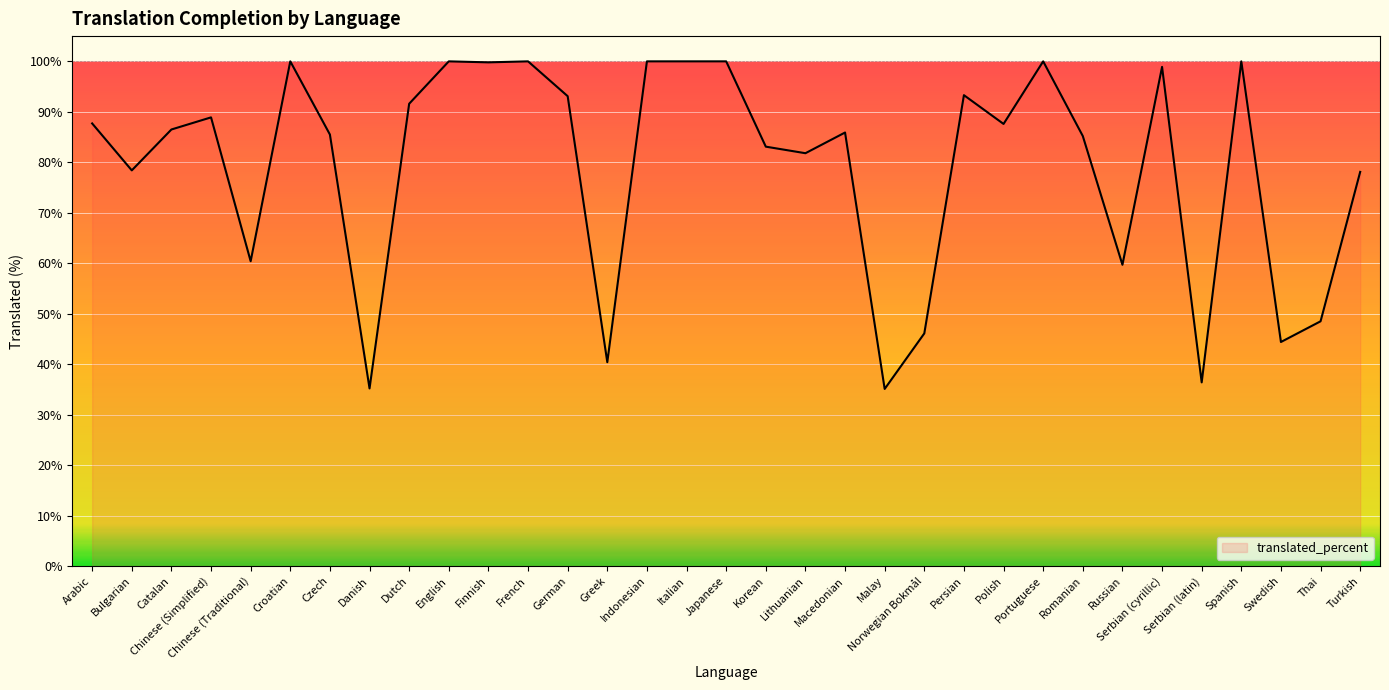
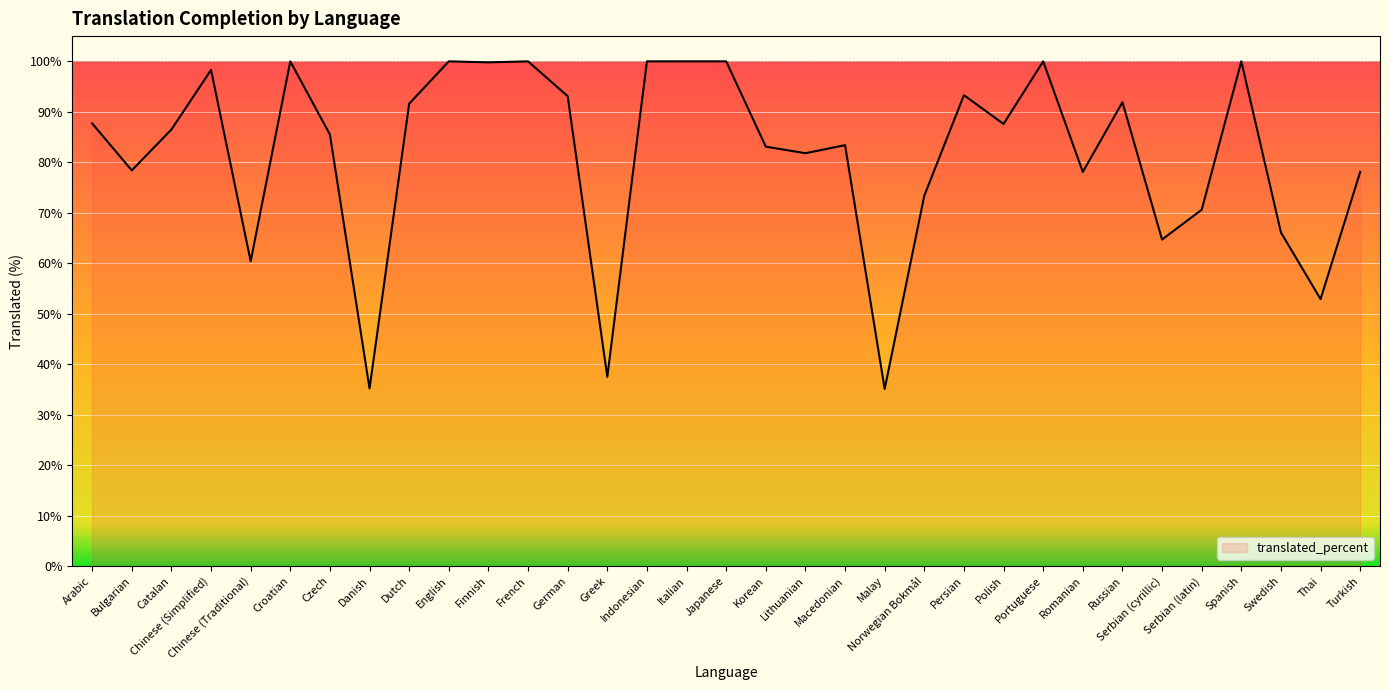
  {
    "Arabic": "88%",
    "Bulgarian": "78%",
    "Catalan": "87%",
-   "Chinese (Simplified)": "89%",
+   "Chinese (Simplified)": "98%",
    "Chinese (Traditional)": "60%",
    "Croatian": "100%",
    "Czech": "86%",
    "Danish": "35%",
    "Dutch": "92%",
    "English": "100%",
    "Finnish": "100%",
    "French": "100%",
    "German": "93%",
-   "Greek": "40%",
+   "Greek": "38%",
    "Indonesian": "100%",
    "Italian": "100%",
    "Japanese": "100%",
    "Korean": "83%",
    "Lithuanian": "82%",
-   "Macedonian": "86%",
+   "Macedonian": "83%",
    "Malay": "35%",
-   "Norwegian Bokmål": "46%",
+   "Norwegian Bokmål": "73%",
    "Persian": "93%",
    "Polish": "88%",
    "Portuguese": "100%",
-   "Romanian": "85%",
-   "Russian": "60%",
-   "Serbian (cyrillic)": "99%",
-   "Serbian (latin)": "36%",
+   "Romanian": "78%",
+   "Russian": "92%",
+   "Serbian (cyrillic)": "65%",
+   "Serbian (latin)": "71%",
    "Spanish": "100%",
-   "Swedish": "44%",
-   "Thai": "49%",
+   "Swedish": "66%",
+   "Thai": "53%",
    "Turkish": "78%"
  }
